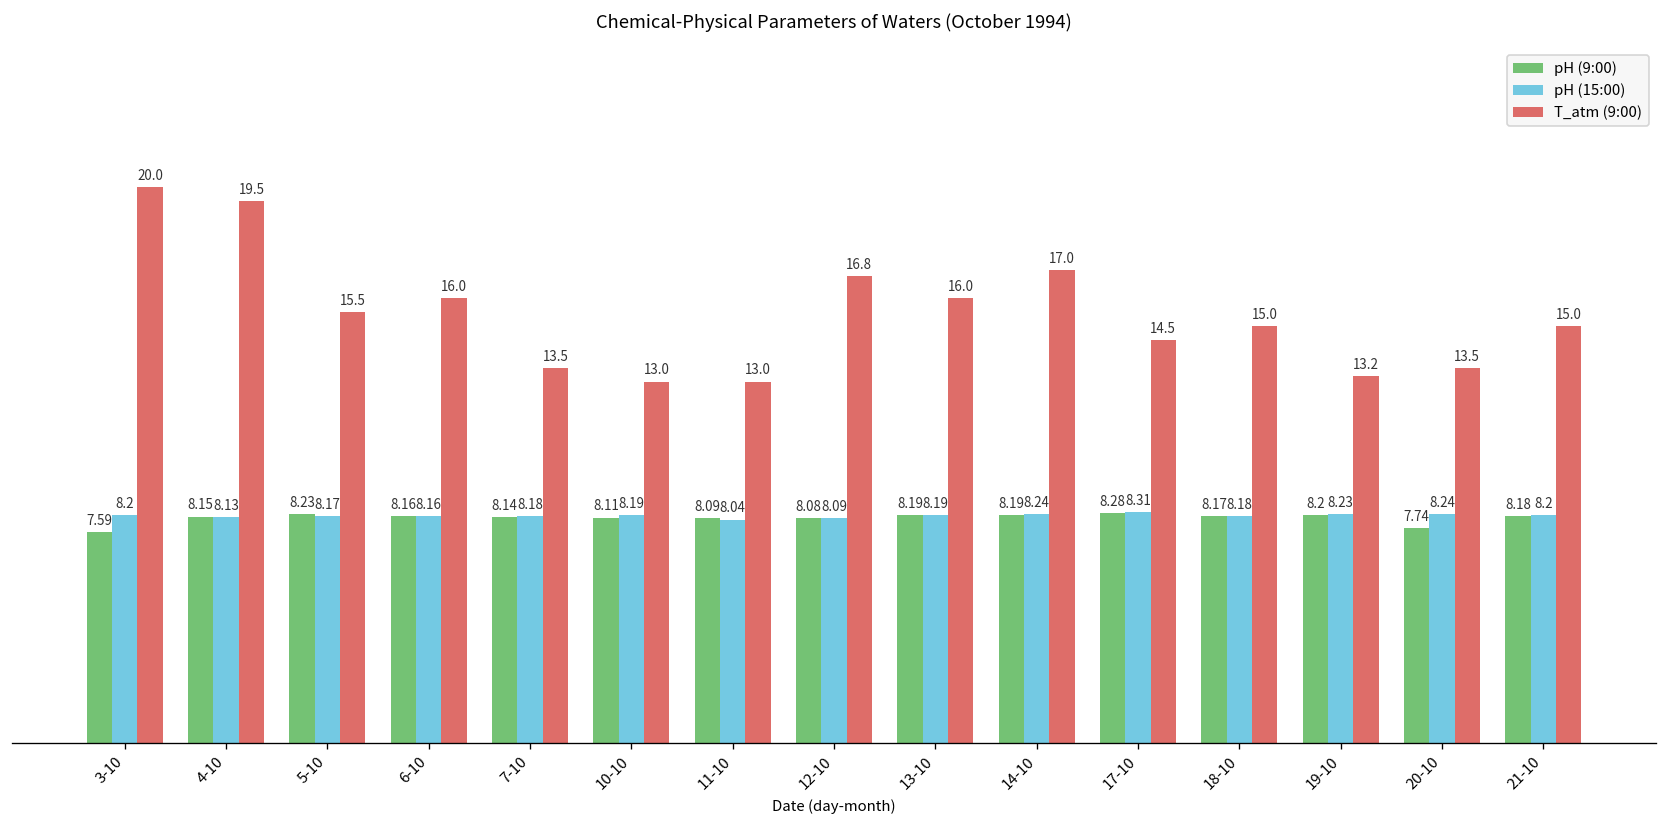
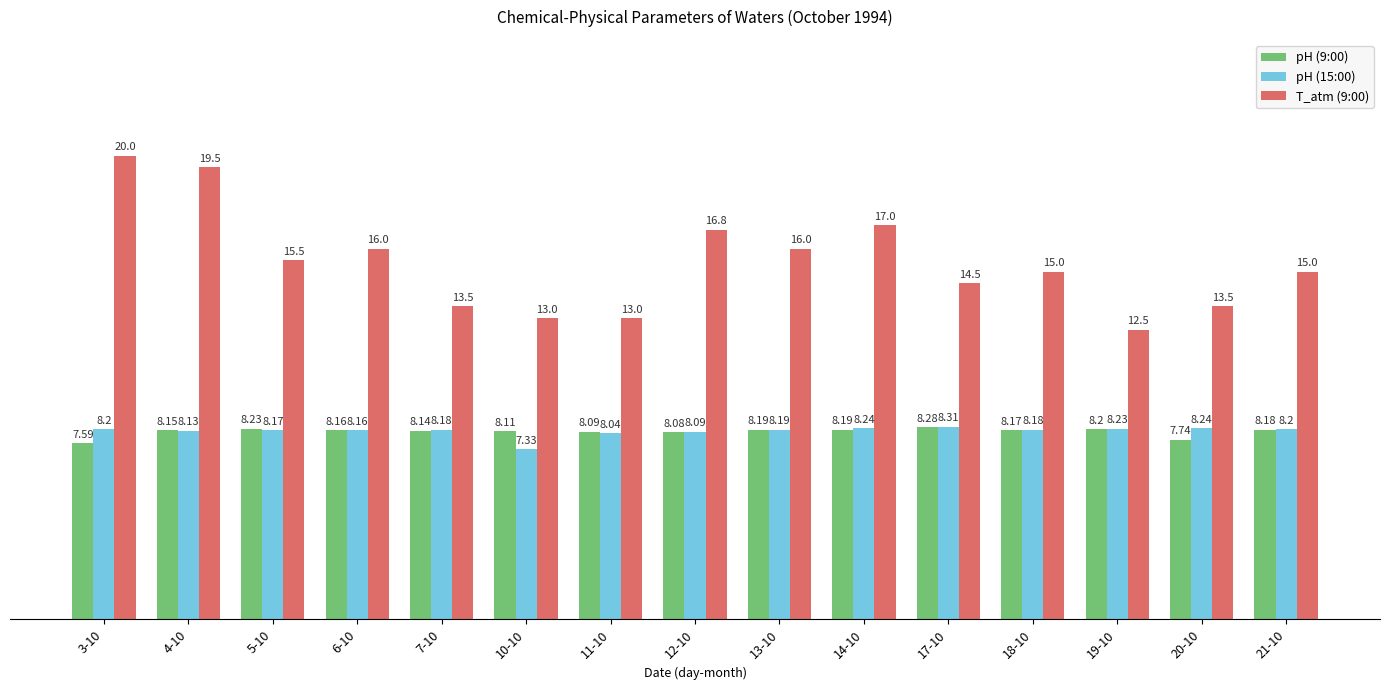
  {
    "pH (9:00)": {
      "3-10": 7.59,
      "4-10": 8.15,
      "5-10": 8.23,
      "6-10": 8.16,
      "7-10": 8.14,
      "10-10": 8.11,
      "11-10": 8.09,
      "12-10": 8.08,
      "13-10": 8.19,
      "14-10": 8.19,
      "17-10": 8.28,
      "18-10": 8.17,
      "19-10": 8.2,
      "20-10": 7.74,
      "21-10": 8.18
    },
    "pH (15:00)": {
      "3-10": 8.2,
      "4-10": 8.13,
      "5-10": 8.17,
      "6-10": 8.16,
      "7-10": 8.18,
-     "10-10": 8.19,
+     "10-10": 7.33,
      "11-10": 8.04,
      "12-10": 8.09,
      "13-10": 8.19,
      "14-10": 8.24,
      "17-10": 8.31,
      "18-10": 8.18,
      "19-10": 8.23,
      "20-10": 8.24,
      "21-10": 8.2
    },
    "T_atm (9:00)": {
      "3-10": 20.0,
      "4-10": 19.5,
      "5-10": 15.5,
      "6-10": 16.0,
      "7-10": 13.5,
      "10-10": 13.0,
      "11-10": 13.0,
      "12-10": 16.8,
      "13-10": 16.0,
      "14-10": 17.0,
      "17-10": 14.5,
      "18-10": 15.0,
-     "19-10": 13.2,
+     "19-10": 12.5,
      "20-10": 13.5,
      "21-10": 15.0
    }
  }
